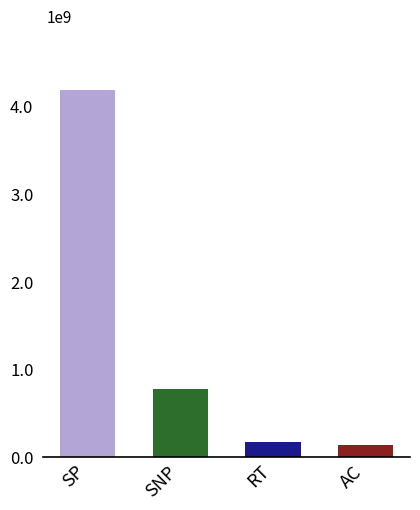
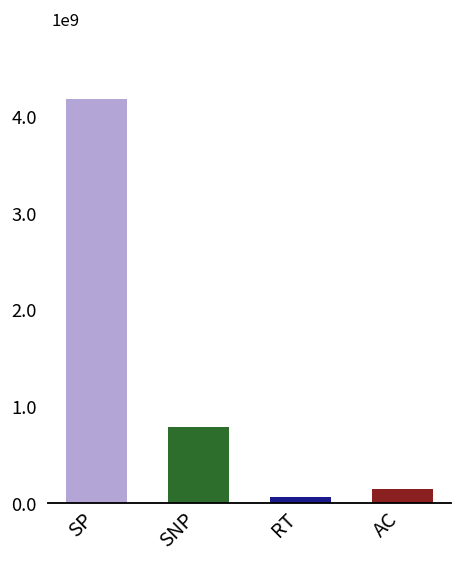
  {
    "SP": 4.2,
    "SNP": 0.8,
-   "RT": 0.2,
+   "RT": 0.1,
    "AC": 0.1
  }
